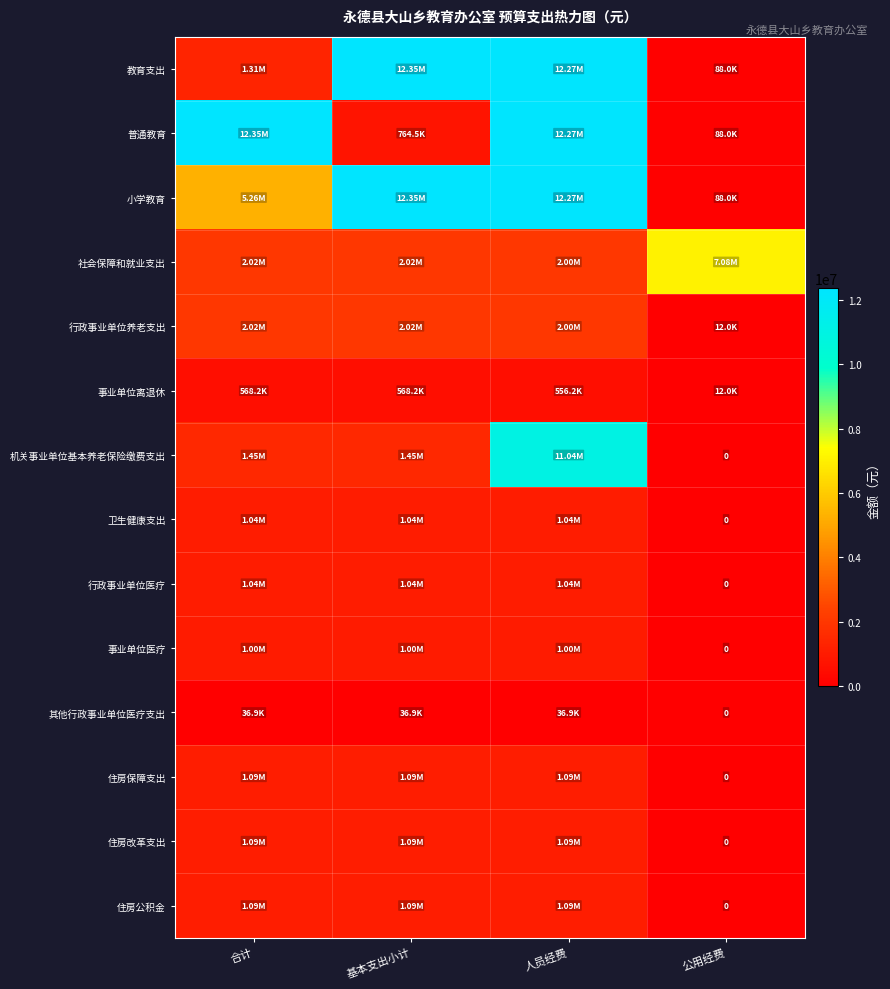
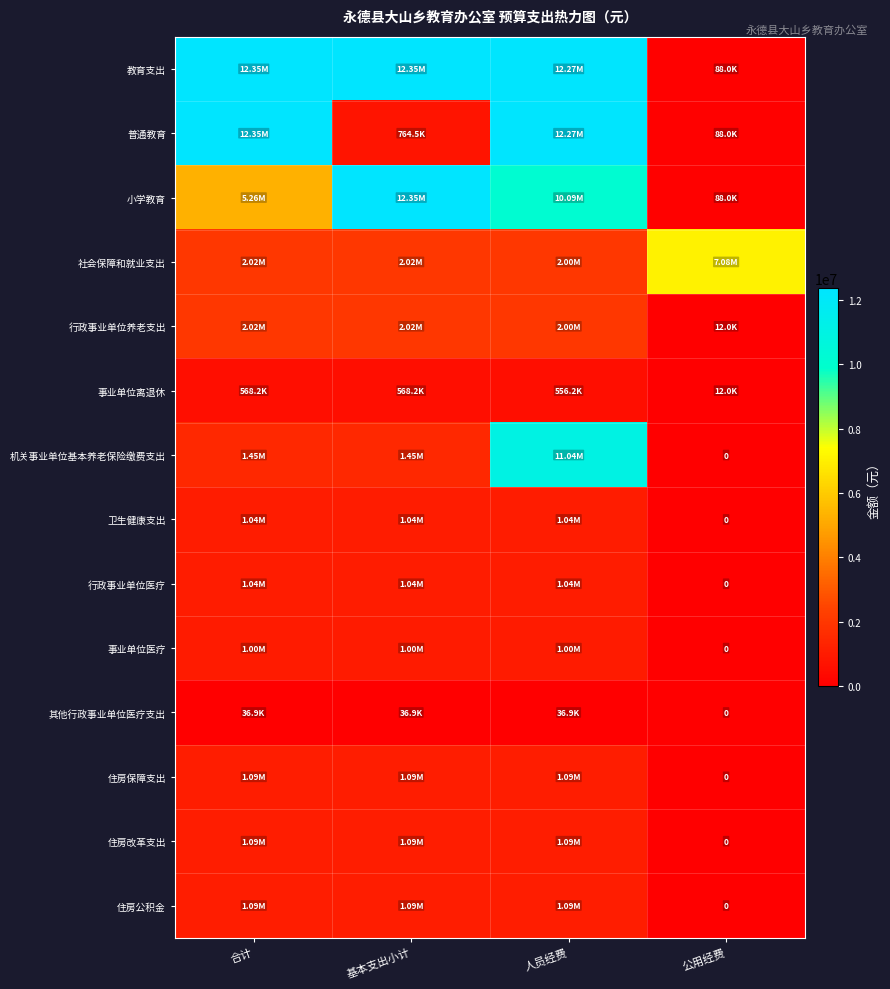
  {
    "教育支出": {
-     "合计": "1.31M"
+     "合计": "12.35M"
    },
    "小学教育": {
-     "人员经费": "12.27M"
+     "人员经费": "10.09M"
    }
  }
